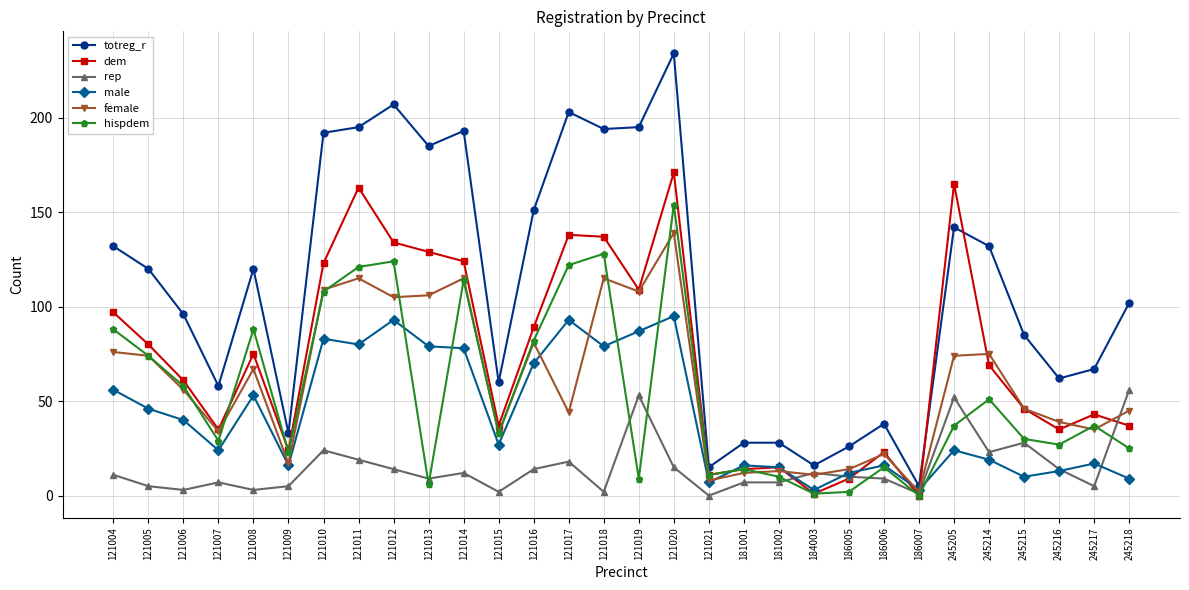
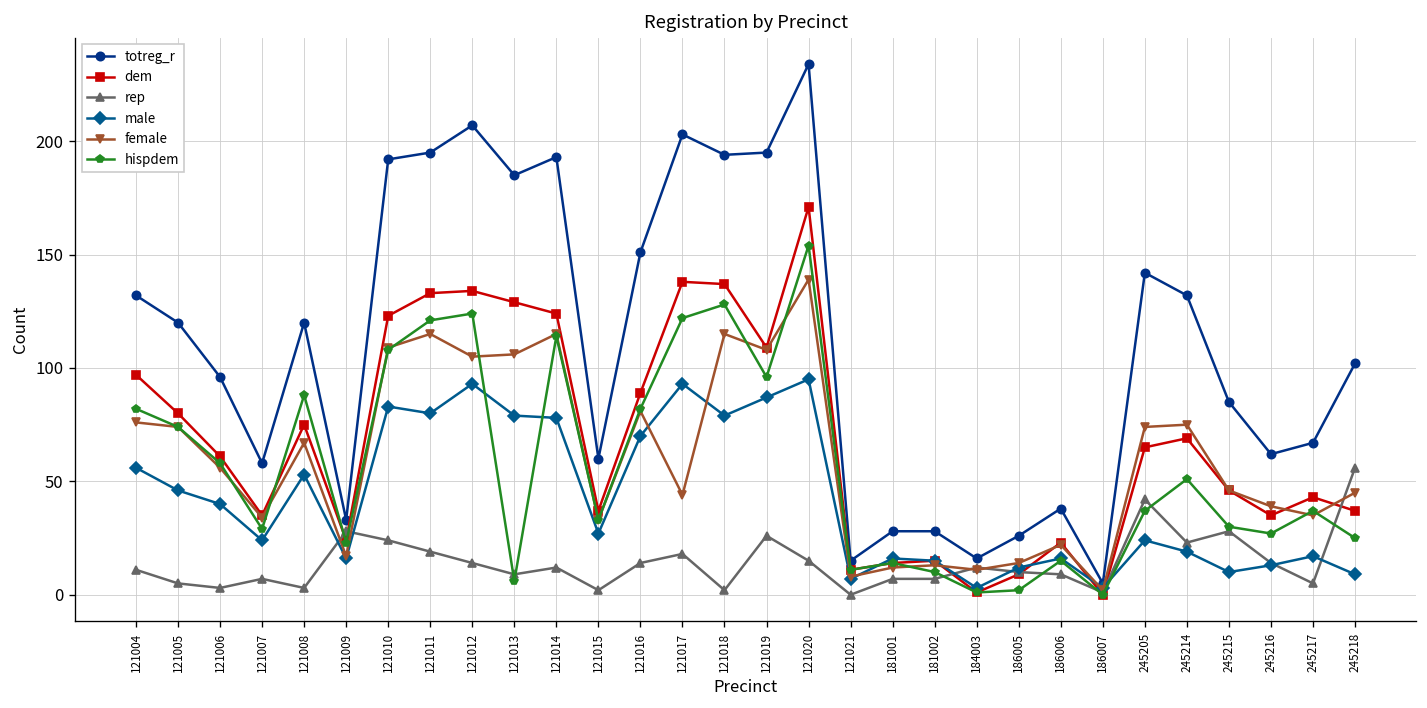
  {
    "dem": {
      "121004": 97,
      "121005": 80,
      "121006": 61,
      "121008": 75,
      "121010": 123,
-     "121011": 163,
+     "121011": 133,
      "121012": 134,
      "121013": 129,
      "121014": 124,
      "121015": 37,
      "121016": 89,
      "121017": 138,
      "121018": 137,
      "121020": 171,
-     "245205": 165,
+     "245205": 65,
      "245214": 69,
      "245216": 35,
      "245217": 43,
      "245218": 37
    },
    "rep": {
      "121004": 11,
      "121005": 5,
      "121006": 3,
      "121007": 7,
      "121008": 3,
-     "121009": 5,
+     "121009": 28,
      "121010": 24,
      "121011": 19,
      "121012": 14,
      "121013": 9,
      "121014": 12,
      "121015": 2,
      "121016": 14,
      "121017": 18,
      "121018": 2,
-     "121019": 53,
+     "121019": 26,
      "121020": 15,
      "121021": 0,
      "181001": 7,
      "181002": 7,
      "186006": 9,
-     "245205": 52,
+     "245205": 42,
      "245214": 23,
      "245215": 28,
      "245217": 5,
      "245218": 56
    },
    "female": {
      "121004": 76,
      "121006": 56,
      "121008": 67,
      "121011": 115,
      "121012": 105,
      "121013": 106,
      "121017": 44,
      "121018": 115,
      "121020": 139,
      "181001": 12,
      "181002": 13,
      "186005": 14,
      "245205": 74,
      "245214": 75,
      "245216": 39,
      "245217": 35,
      "245218": 45
    },
    "hispdem": {
-     "121004": 88,
+     "121004": 82,
      "121006": 58,
      "121007": 29,
      "121008": 88,
      "121011": 121,
      "121012": 124,
      "121013": 6,
      "121017": 122,
      "121018": 128,
-     "121019": 9,
+     "121019": 96,
      "121020": 154,
      "181002": 10,
      "186005": 2,
      "245205": 37,
      "245214": 51,
      "245215": 30,
      "245216": 27,
      "245217": 37,
      "245218": 25
    }
  }
